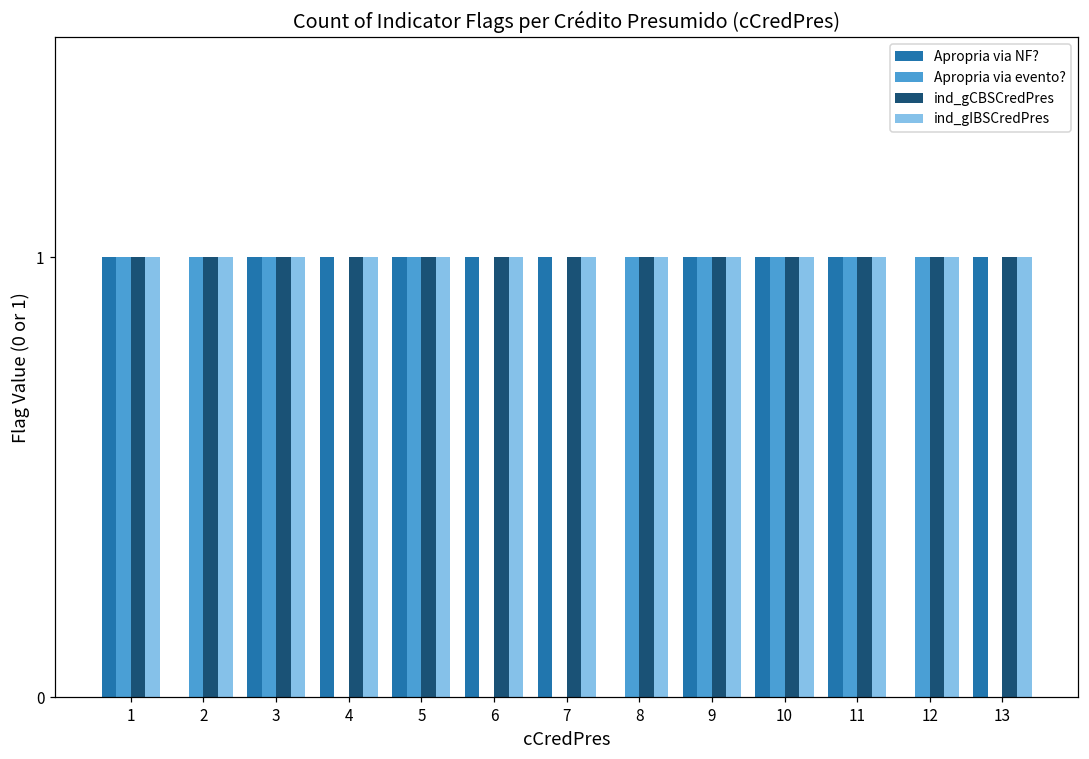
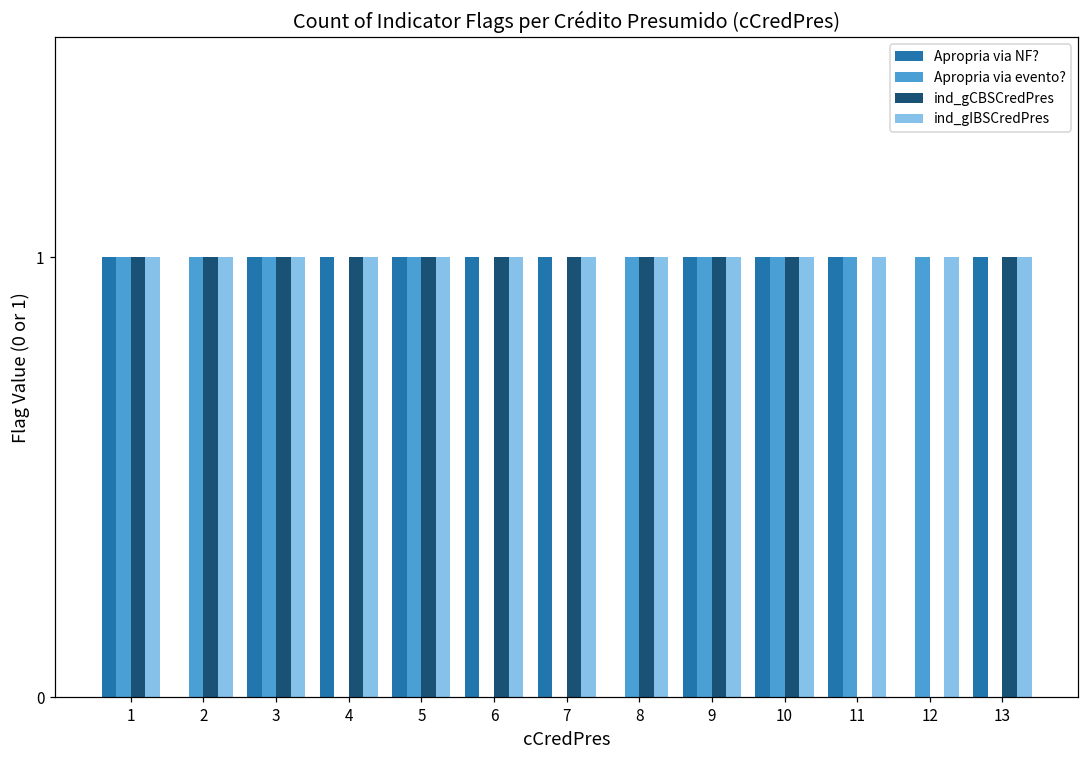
  {
    "Apropria via NF?": {
      "1": 1,
      "2": 0,
      "3": 1,
      "4": 1,
      "5": 1,
      "6": 1,
      "7": 1,
      "8": 0,
      "9": 1,
      "10": 1,
      "11": 1,
      "12": 0,
      "13": 1
    },
    "Apropria via evento?": {
      "1": 1,
      "2": 1,
      "3": 1,
      "4": 0,
      "5": 1,
      "6": 0,
      "7": 0,
      "8": 1,
      "9": 1,
      "10": 1,
      "11": 1,
      "12": 1,
      "13": 0
    },
    "ind_gCBSCredPres": {
      "1": 1,
      "2": 1,
      "3": 1,
      "4": 1,
      "5": 1,
      "6": 1,
      "7": 1,
      "8": 1,
      "9": 1,
      "10": 1,
-     "11": 1,
-     "12": 1,
+     "11": 0,
+     "12": 0,
      "13": 1
    },
    "ind_gIBSCredPres": {
      "1": 1,
      "2": 1,
      "3": 1,
      "4": 1,
      "5": 1,
      "6": 1,
      "7": 1,
      "8": 1,
      "9": 1,
      "10": 1,
      "11": 1,
      "12": 1,
      "13": 1
    }
  }
